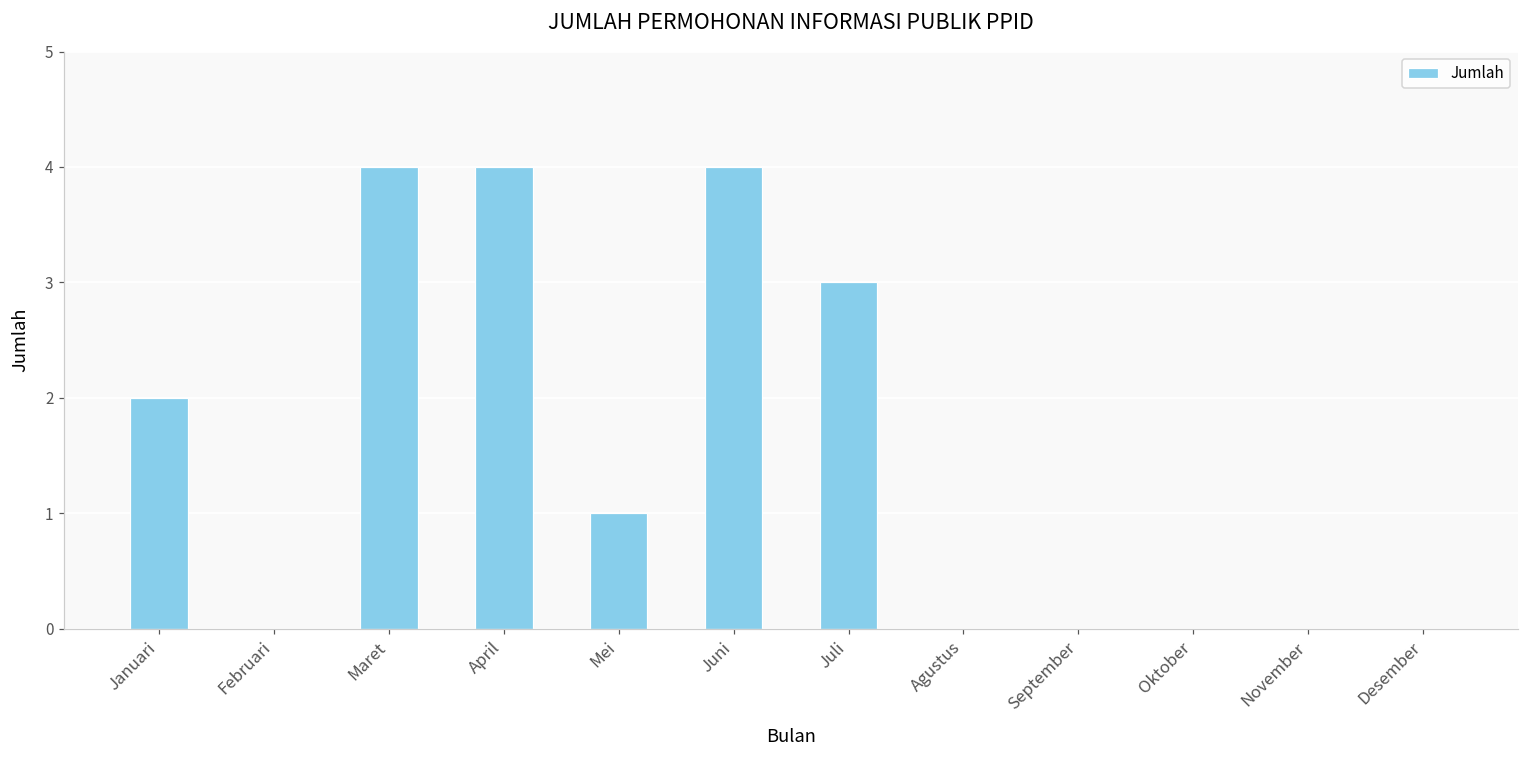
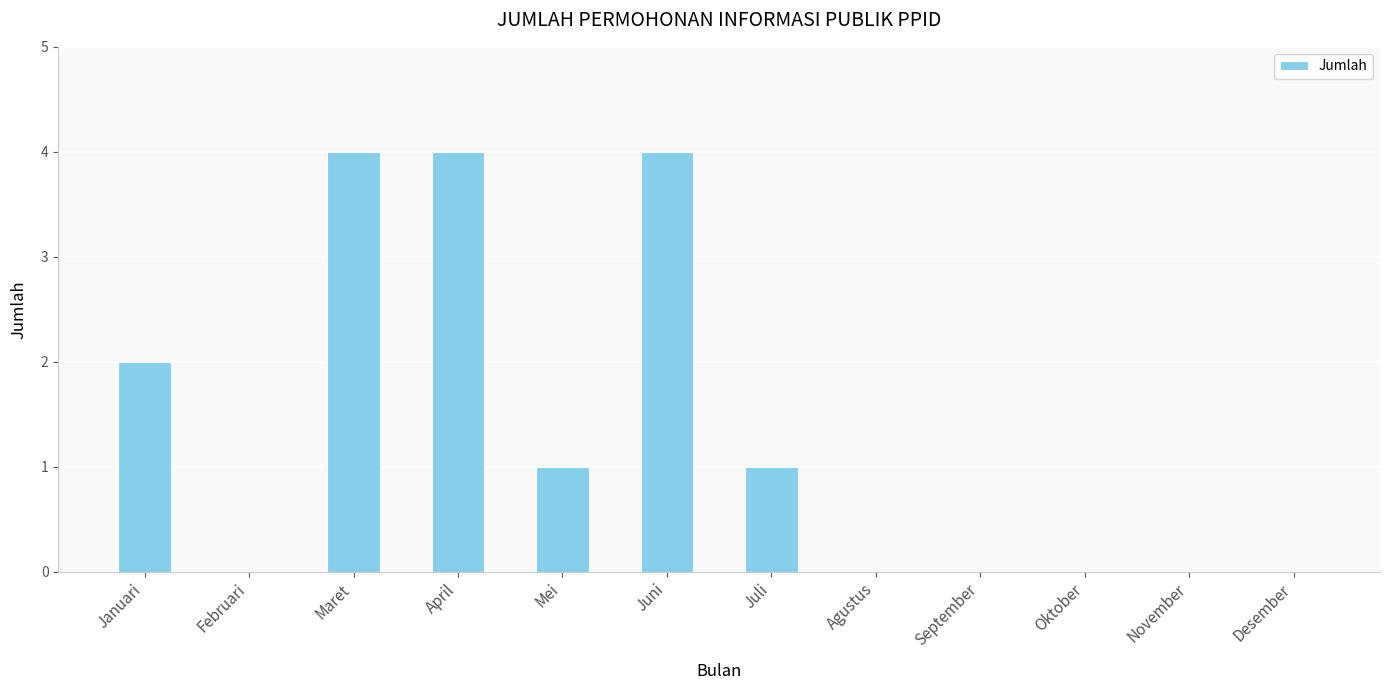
  {
    "Januari": 2,
    "Februari": 0,
    "Maret": 4,
    "April": 4,
    "Mei": 1,
    "Juni": 4,
-   "Juli": 3,
+   "Juli": 1,
    "Agustus": 0,
    "September": 0,
    "Oktober": 0,
    "November": 0,
    "Desember": 0
  }
